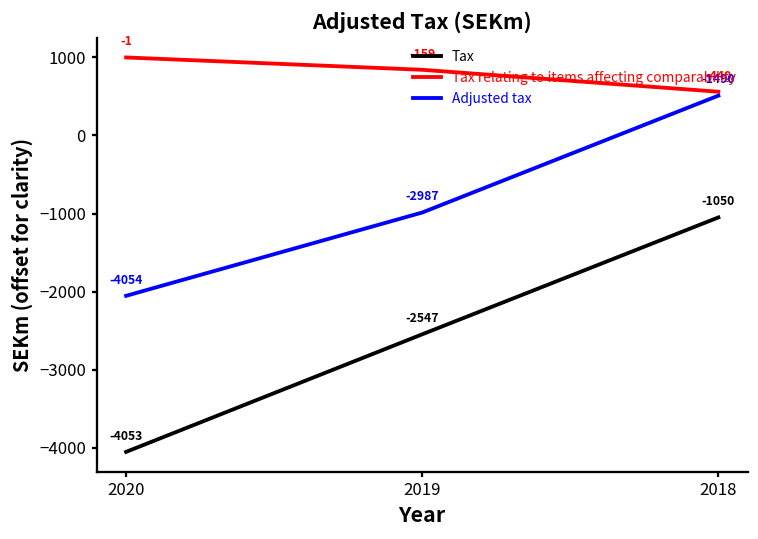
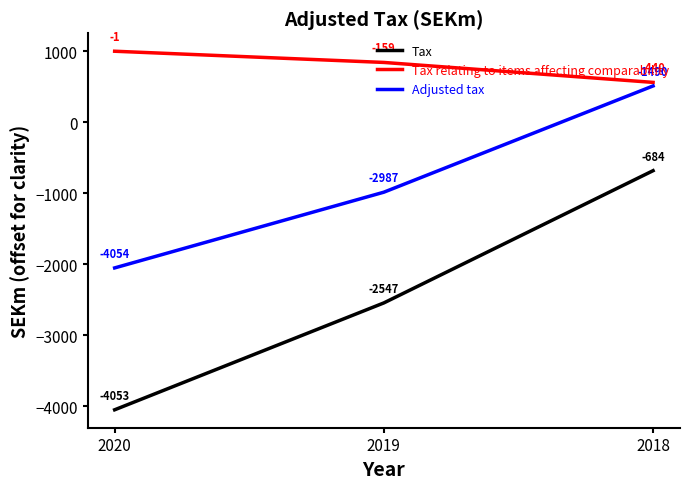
  {
    "Tax": {
      "2020": -4053,
      "2019": -2547,
-     "2018": -1050
+     "2018": -684
    },
    "Adjusted tax": {
      "2018": 500
    }
  }
